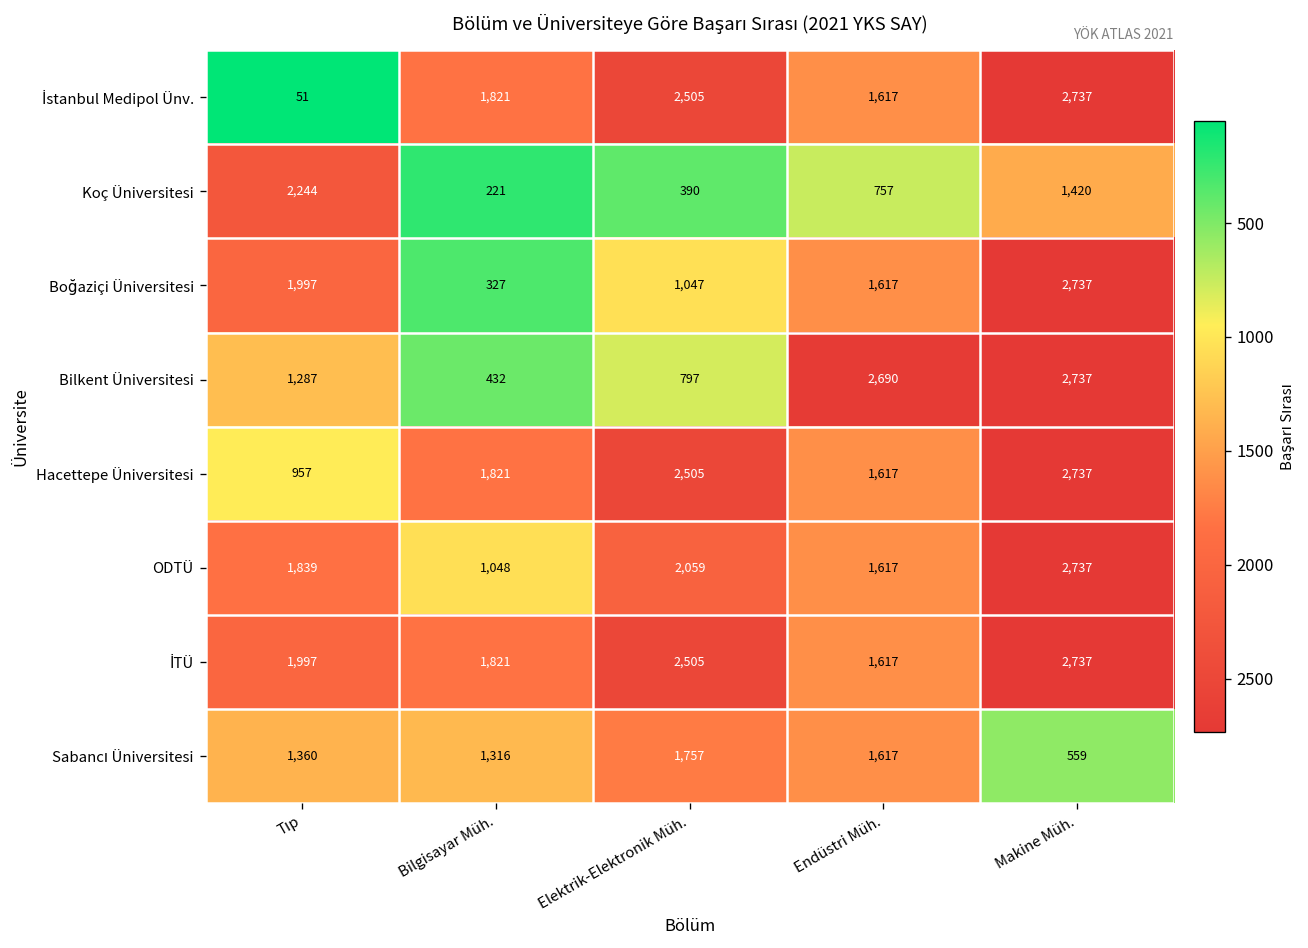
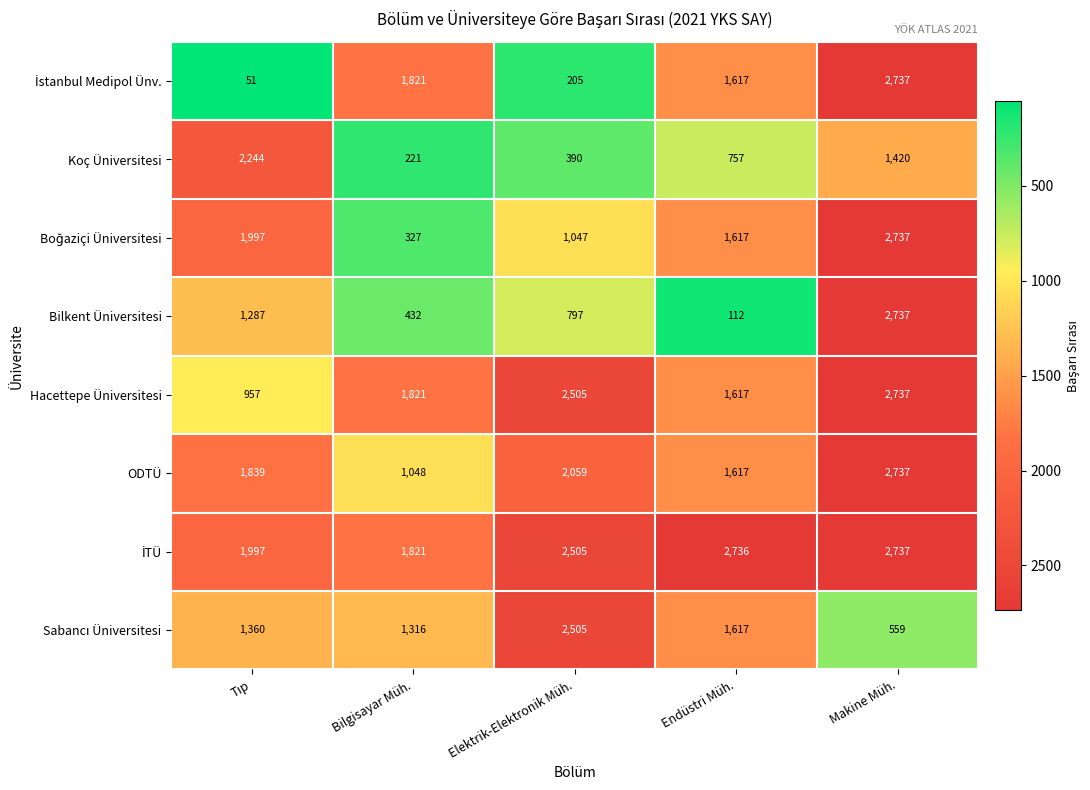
  {
    "İstanbul Medipol Ünv.": {
      "Tıp": "51",
      "Bilgisayar Müh.": "1,821",
-     "Elektrik-Elektronik Müh.": "2,505",
+     "Elektrik-Elektronik Müh.": "205",
      "Endüstri Müh.": "1,617",
      "Makine Müh.": "2,737"
    },
    "Koç Üniversitesi": {
      "Tıp": "2,244",
      "Bilgisayar Müh.": "221",
      "Elektrik-Elektronik Müh.": "390",
      "Endüstri Müh.": "757",
      "Makine Müh.": "1,420"
    },
    "Boğaziçi Üniversitesi": {
      "Tıp": "1,997",
      "Bilgisayar Müh.": "327",
      "Elektrik-Elektronik Müh.": "1,047",
      "Endüstri Müh.": "1,617",
      "Makine Müh.": "2,737"
    },
    "Bilkent Üniversitesi": {
      "Tıp": "1,287",
      "Bilgisayar Müh.": "432",
      "Elektrik-Elektronik Müh.": "797",
-     "Endüstri Müh.": "2,690",
+     "Endüstri Müh.": "112",
      "Makine Müh.": "2,737"
    },
    "Hacettepe Üniversitesi": {
      "Tıp": "957",
      "Bilgisayar Müh.": "1,821",
      "Elektrik-Elektronik Müh.": "2,505",
      "Endüstri Müh.": "1,617",
      "Makine Müh.": "2,737"
    },
    "ODTÜ": {
      "Tıp": "1,839",
      "Bilgisayar Müh.": "1,048",
      "Elektrik-Elektronik Müh.": "2,059",
      "Endüstri Müh.": "1,617",
      "Makine Müh.": "2,737"
    },
    "İTÜ": {
      "Tıp": "1,997",
      "Bilgisayar Müh.": "1,821",
      "Elektrik-Elektronik Müh.": "2,505",
-     "Endüstri Müh.": "1,617",
+     "Endüstri Müh.": "2,736",
      "Makine Müh.": "2,737"
    },
    "Sabancı Üniversitesi": {
      "Tıp": "1,360",
      "Bilgisayar Müh.": "1,316",
-     "Elektrik-Elektronik Müh.": "1,757",
+     "Elektrik-Elektronik Müh.": "2,505",
      "Endüstri Müh.": "1,617",
      "Makine Müh.": "559"
    }
  }
